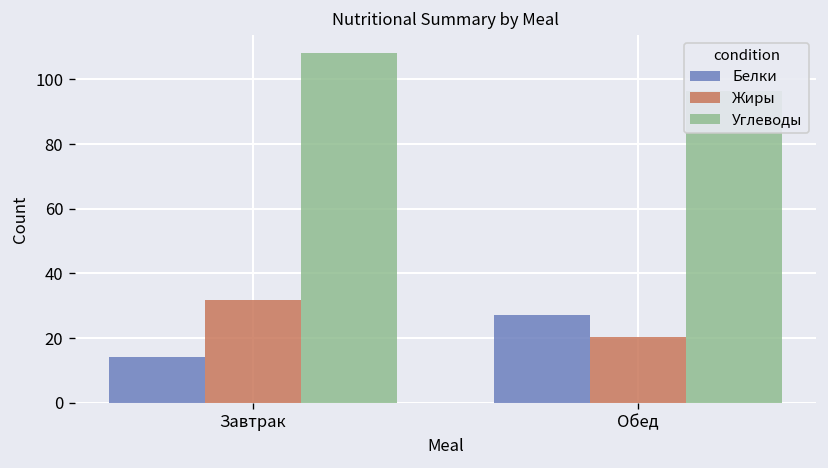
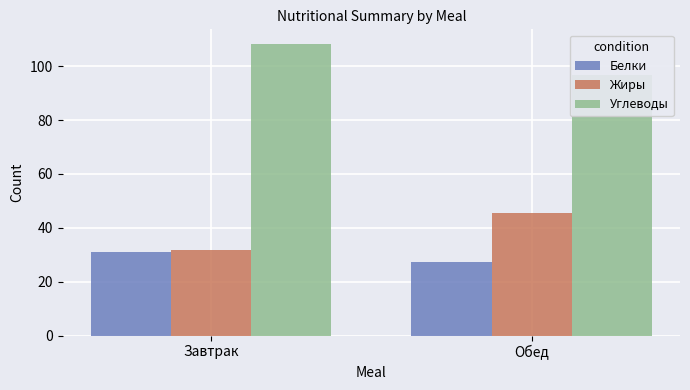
  {
    "Белки": {
-     "Завтрак": 14,
+     "Завтрак": 31,
      "Обед": 27
    },
    "Жиры": {
      "Завтрак": 32,
-     "Обед": 20
+     "Обед": 45
    },
    "Углеводы": {
      "Завтрак": 108
    }
  }
